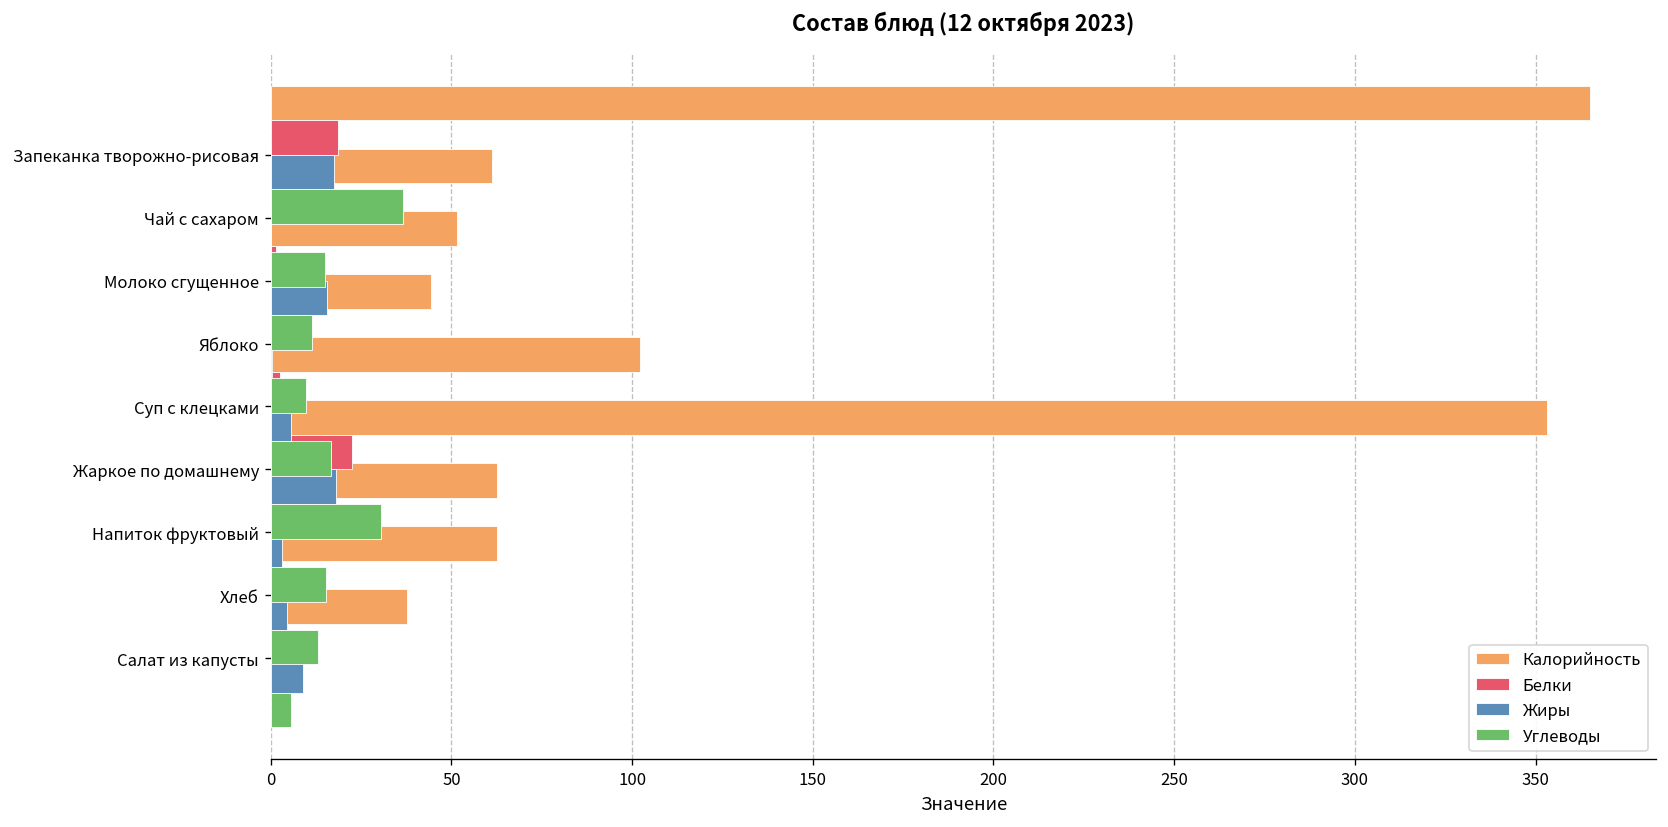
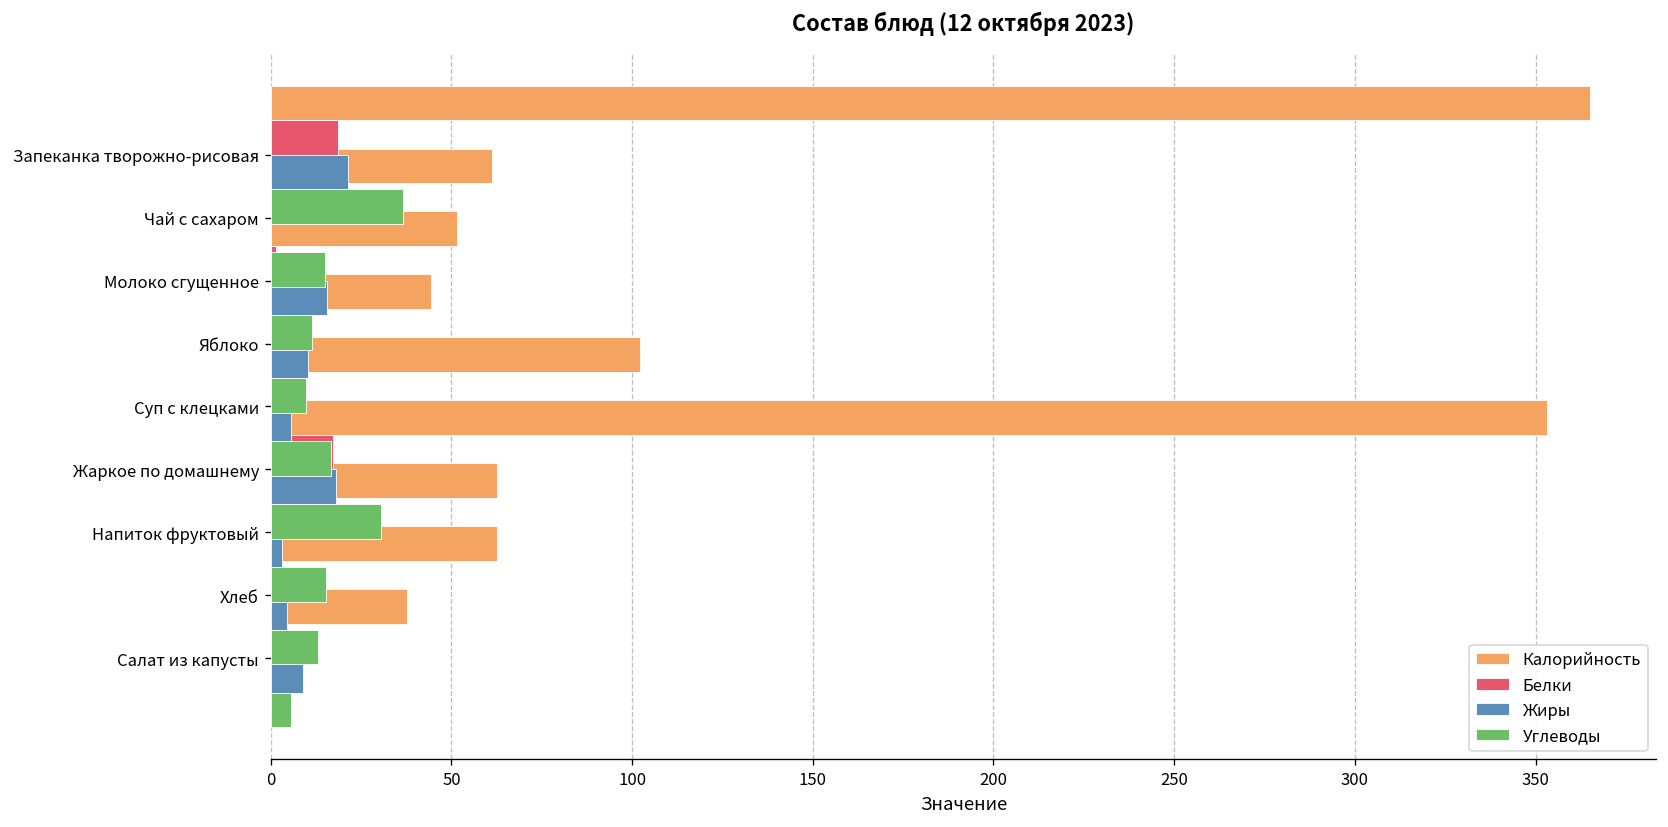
  {
    "Белки": {
      "Запеканка творожно-рисовая": 19,
-     "Жаркое по домашнему": 22
+     "Жаркое по домашнему": 17
    },
    "Жиры": {
-     "Запеканка творожно-рисовая": 17,
-     "Яблоко": 0,
+     "Запеканка творожно-рисовая": 21,
+     "Яблоко": 10,
      "Салат из капусты": 9
    }
  }
